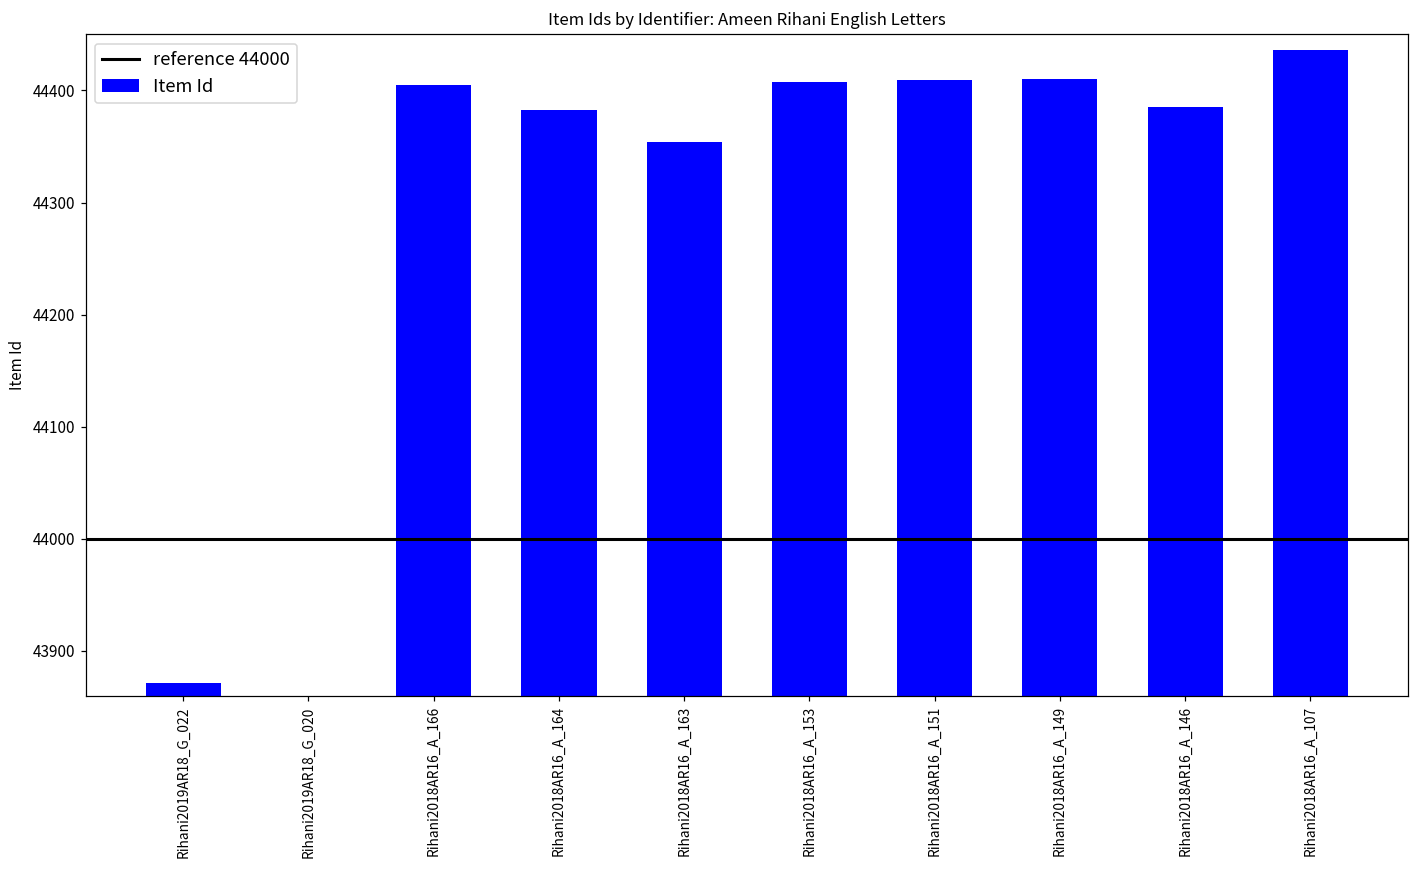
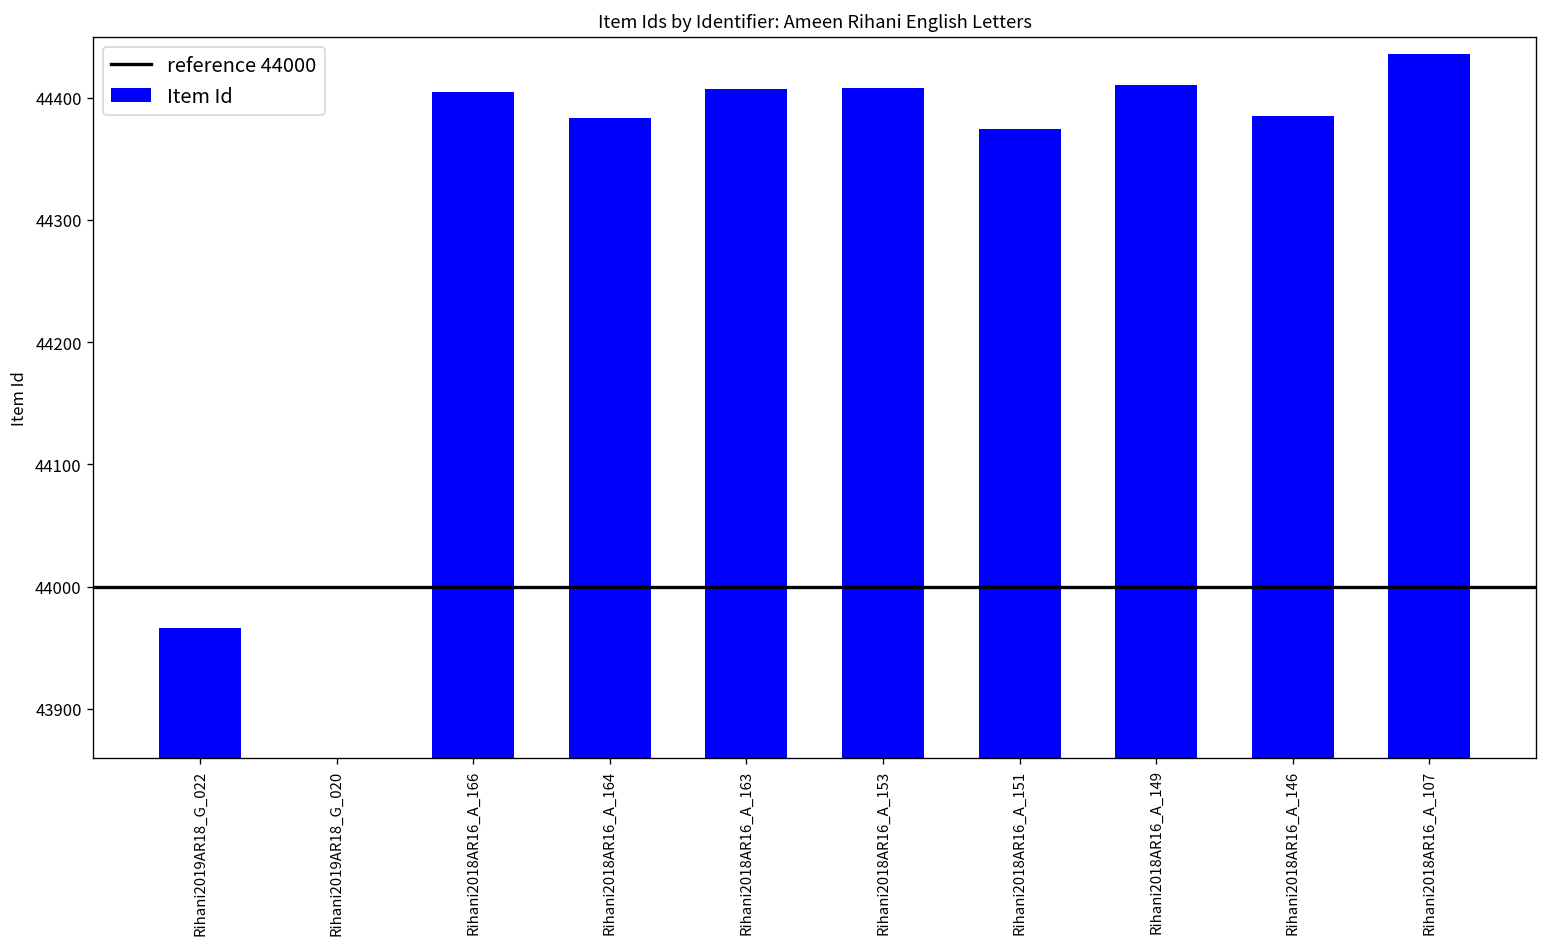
  {
-   "Rihani2019AR18_G_022": 43871,
+   "Rihani2019AR18_G_022": 43966,
    "Rihani2018AR16_A_166": 44405,
    "Rihani2018AR16_A_164": 44383,
-   "Rihani2018AR16_A_163": 44354,
+   "Rihani2018AR16_A_163": 44407,
    "Rihani2018AR16_A_153": 44408,
-   "Rihani2018AR16_A_151": 44409,
+   "Rihani2018AR16_A_151": 44374,
    "Rihani2018AR16_A_149": 44410,
    "Rihani2018AR16_A_146": 44385,
    "Rihani2018AR16_A_107": 44436
  }
